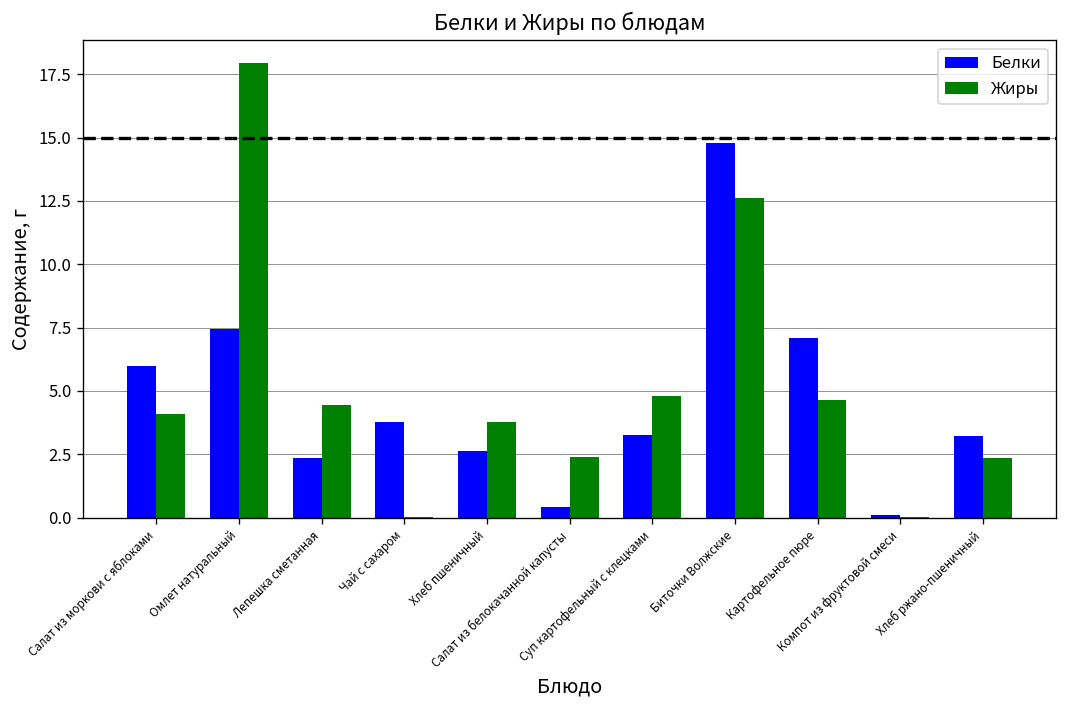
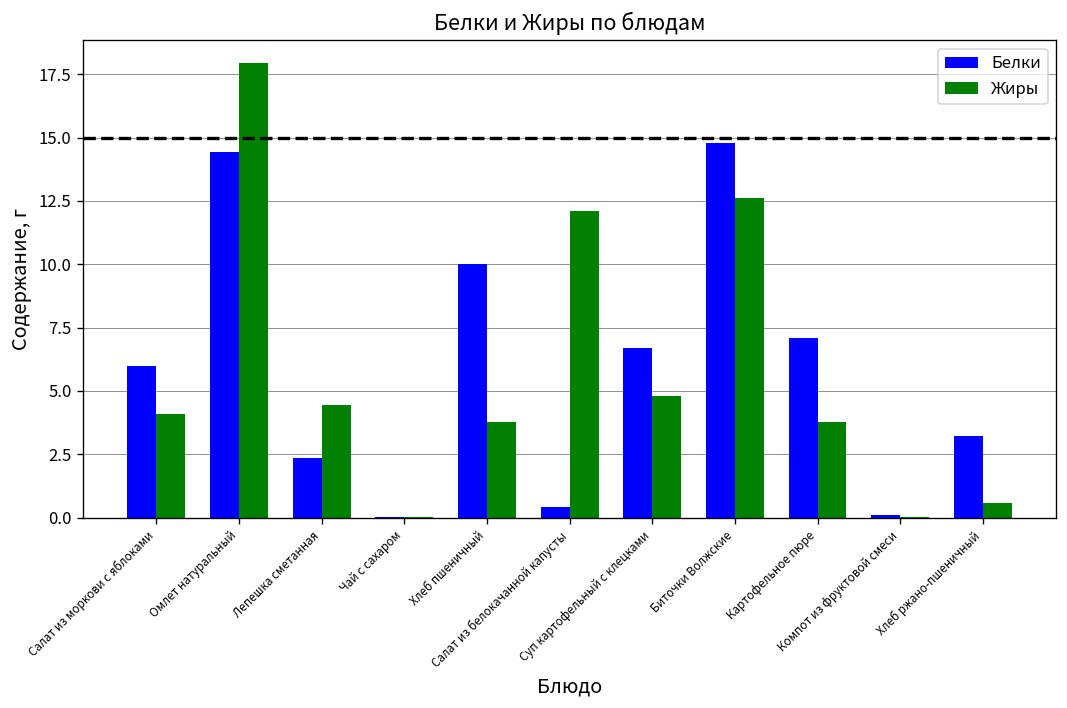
  {
    "Белки": {
      "Салат из моркови с яблоками": 6.0,
-     "Омлет натуральный": 7.4,
+     "Омлет натуральный": 14.4,
      "Лепешка сметанная": 2.4,
-     "Чай с сахаром": 3.8,
-     "Хлеб пшеничный": 2.6,
+     "Чай с сахаром": 0.0,
+     "Хлеб пшеничный": 10.0,
      "Салат из белокачанной капусты": 0.4,
-     "Суп картофельный с клецками": 3.3,
+     "Суп картофельный с клецками": 6.7,
      "Биточки Волжские": 14.8,
      "Картофельное пюре": 7.1,
      "Хлеб ржано-пшеничный": 3.2
    },
    "Жиры": {
      "Салат из моркови с яблоками": 4.1,
      "Омлет натуральный": 17.9,
      "Лепешка сметанная": 4.4,
      "Хлеб пшеничный": 3.8,
-     "Салат из белокачанной капусты": 2.4,
+     "Салат из белокачанной капусты": 12.1,
      "Суп картофельный с клецками": 4.8,
      "Биточки Волжские": 12.6,
-     "Картофельное пюре": 4.7,
-     "Хлеб ржано-пшеничный": 2.3
+     "Картофельное пюре": 3.8,
+     "Хлеб ржано-пшеничный": 0.6
    }
  }
